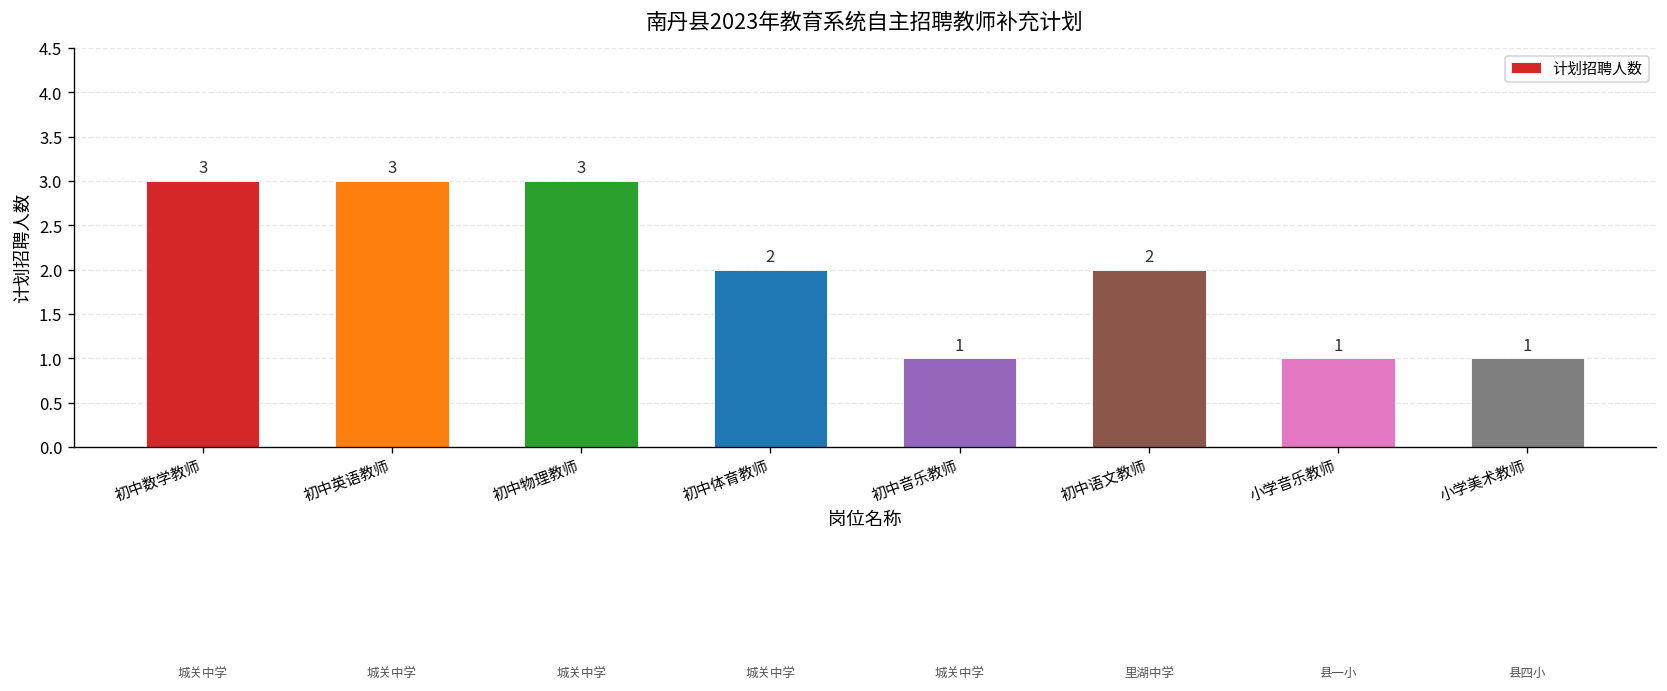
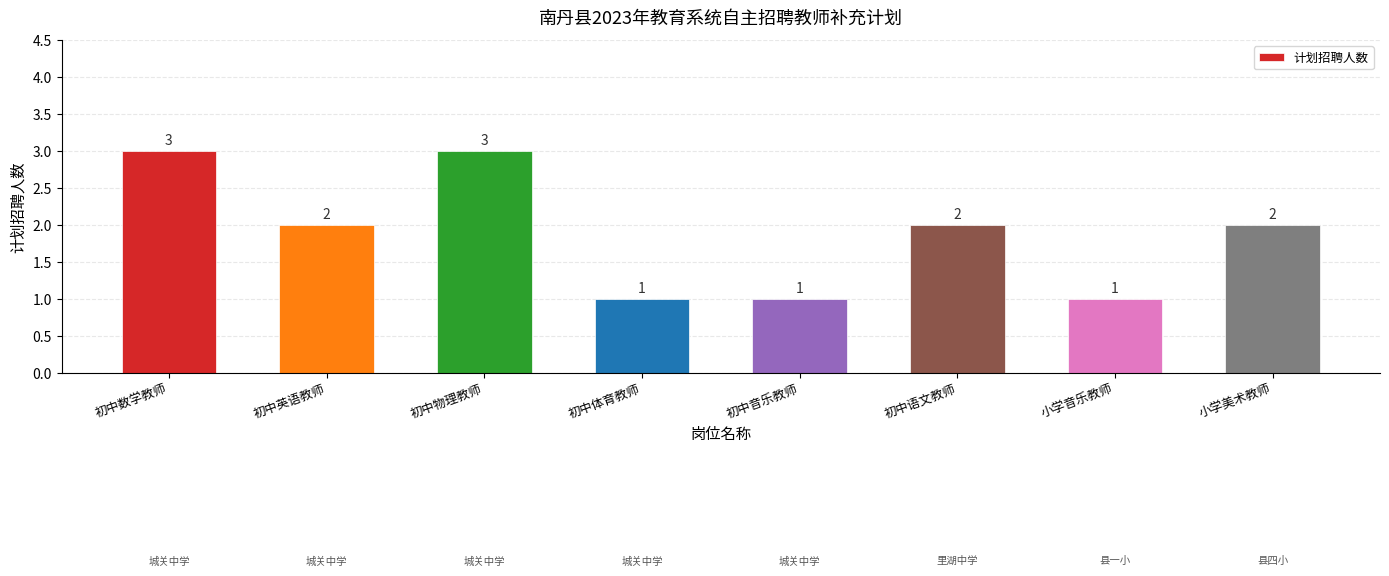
  {
    "初中数学教师": 3,
-   "初中英语教师": 3,
+   "初中英语教师": 2,
    "初中物理教师": 3,
-   "初中体育教师": 2,
+   "初中体育教师": 1,
    "初中音乐教师": 1,
    "初中语文教师": 2,
    "小学音乐教师": 1,
-   "小学美术教师": 1
+   "小学美术教师": 2
  }
